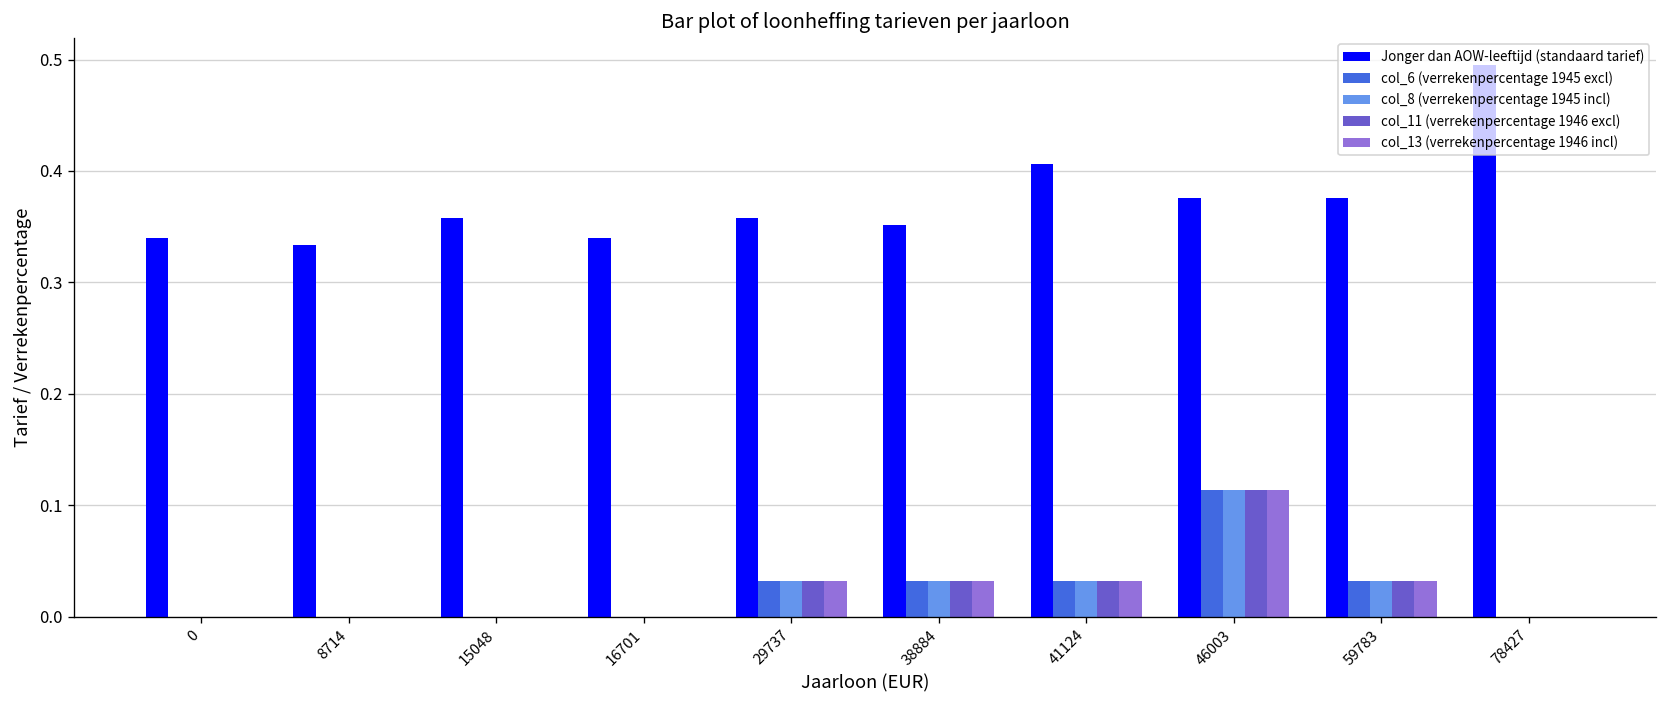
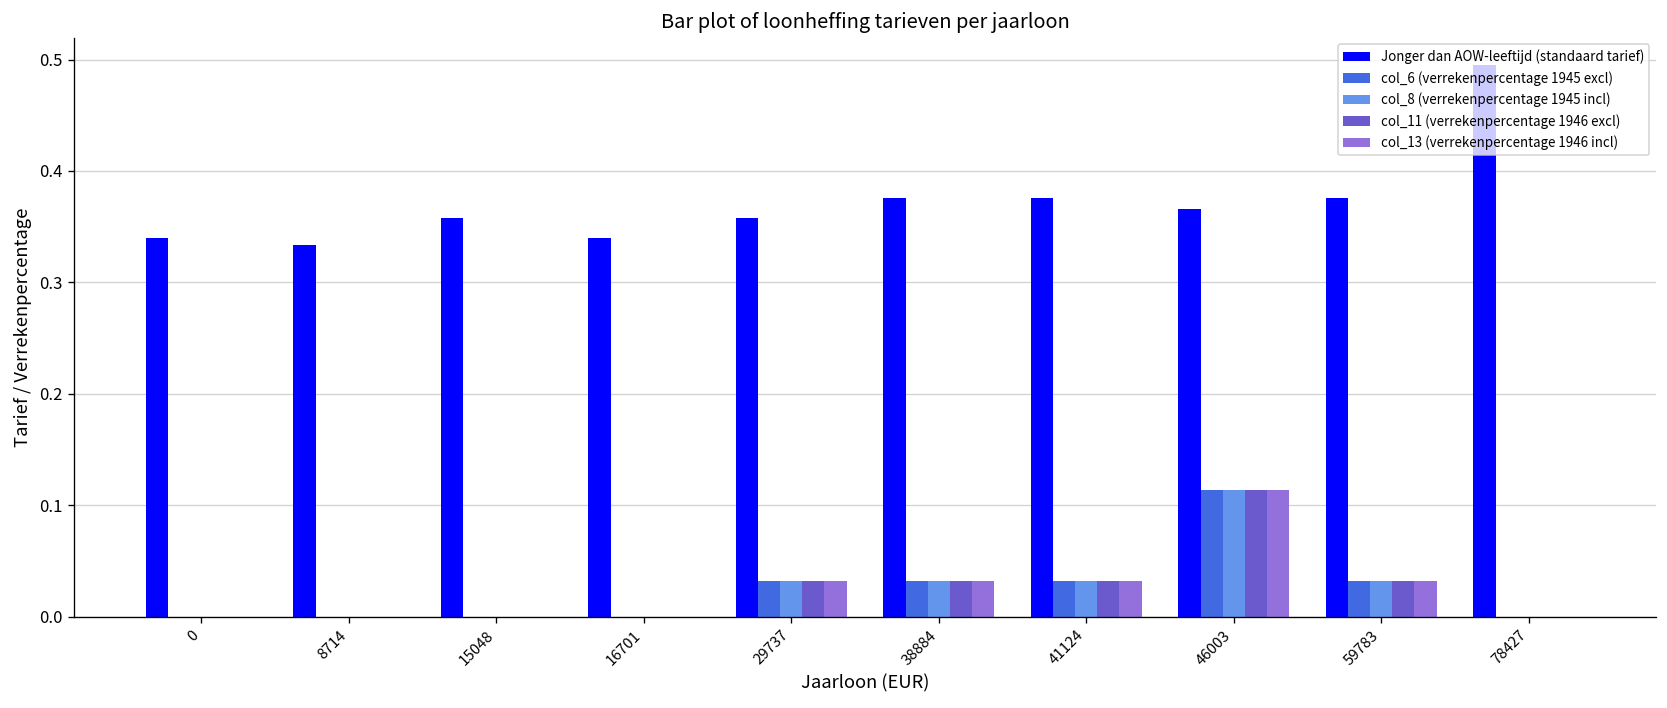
  {
    "Jonger dan AOW-leeftijd (standaard tarief)": {
      "0": 0.34,
      "8714": 0.33,
      "15048": 0.36,
      "16701": 0.34,
      "29737": 0.36,
-     "38884": 0.35,
-     "41124": 0.41,
-     "46003": 0.38,
+     "38884": 0.38,
+     "41124": 0.38,
+     "46003": 0.37,
      "59783": 0.38
    }
  }
